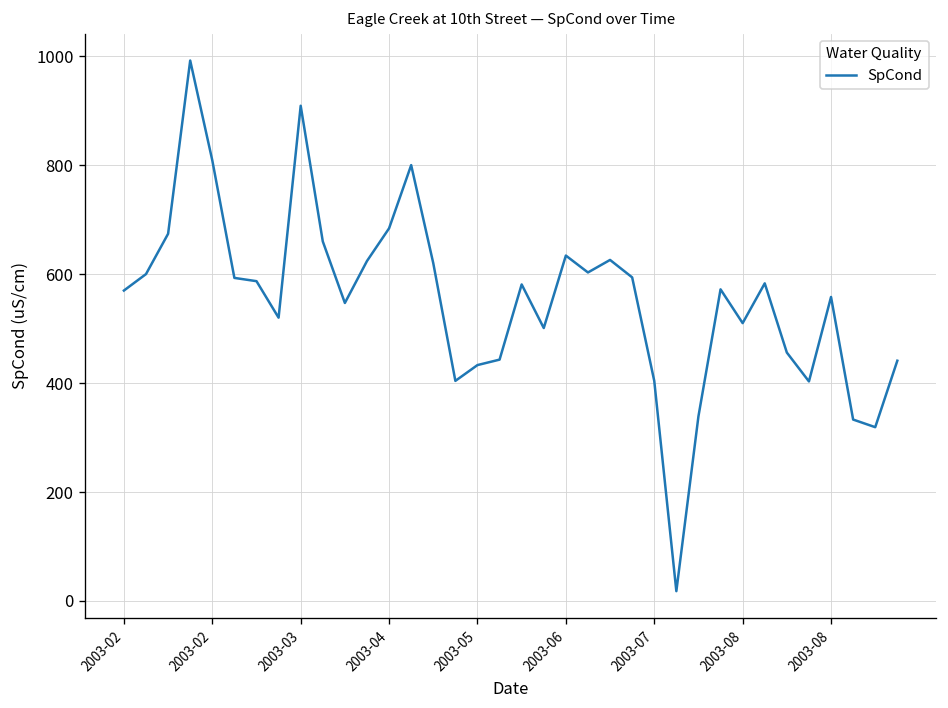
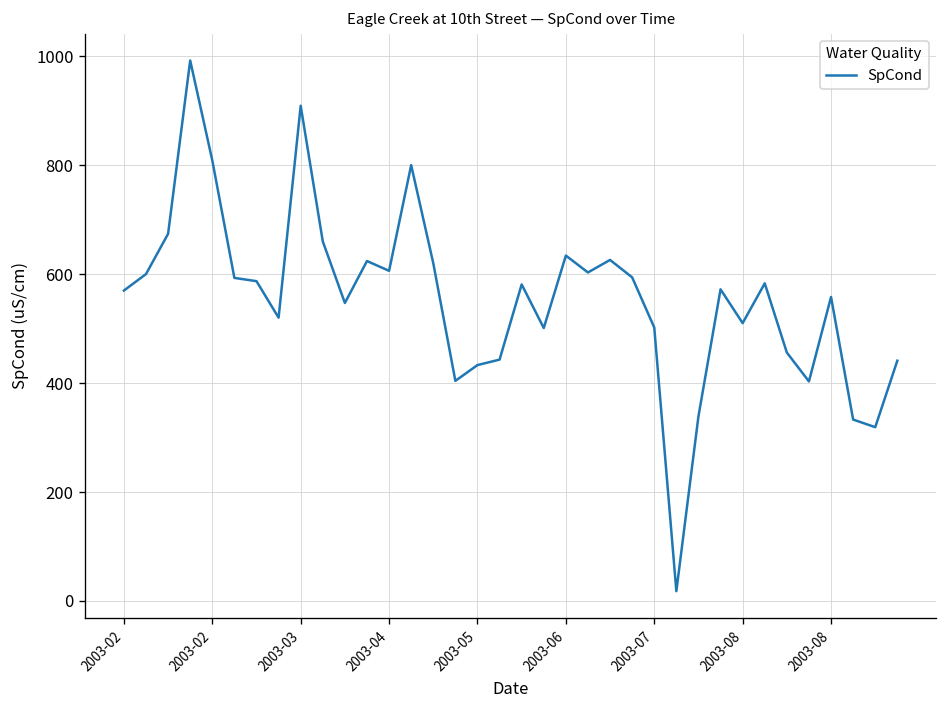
  {
    "2003-03": 910,
-   "2003-04": 680,
+   "2003-04": 610,
    "2003-05": 430,
    "2003-06": 630,
-   "2003-07": 400
+   "2003-07": 500
  }
